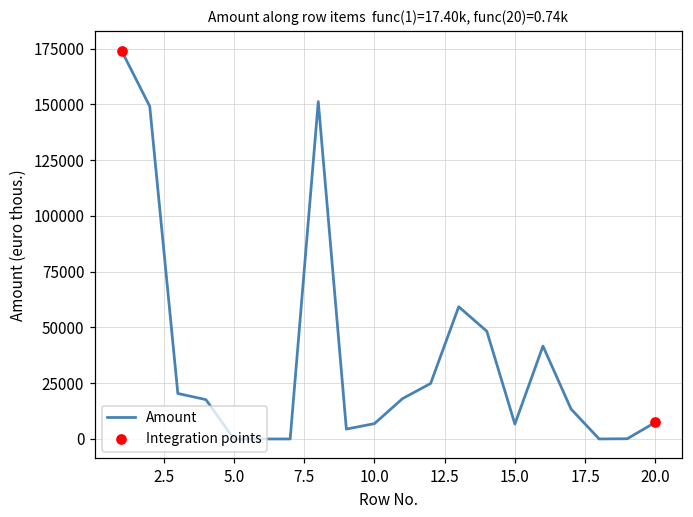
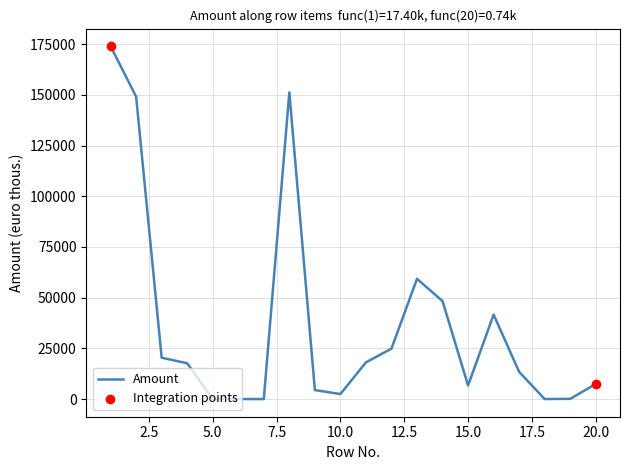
  {
    "Amount": {
-     "10.0": 7000,
+     "10.0": 2000,
      "15.0": 7000
    }
  }
